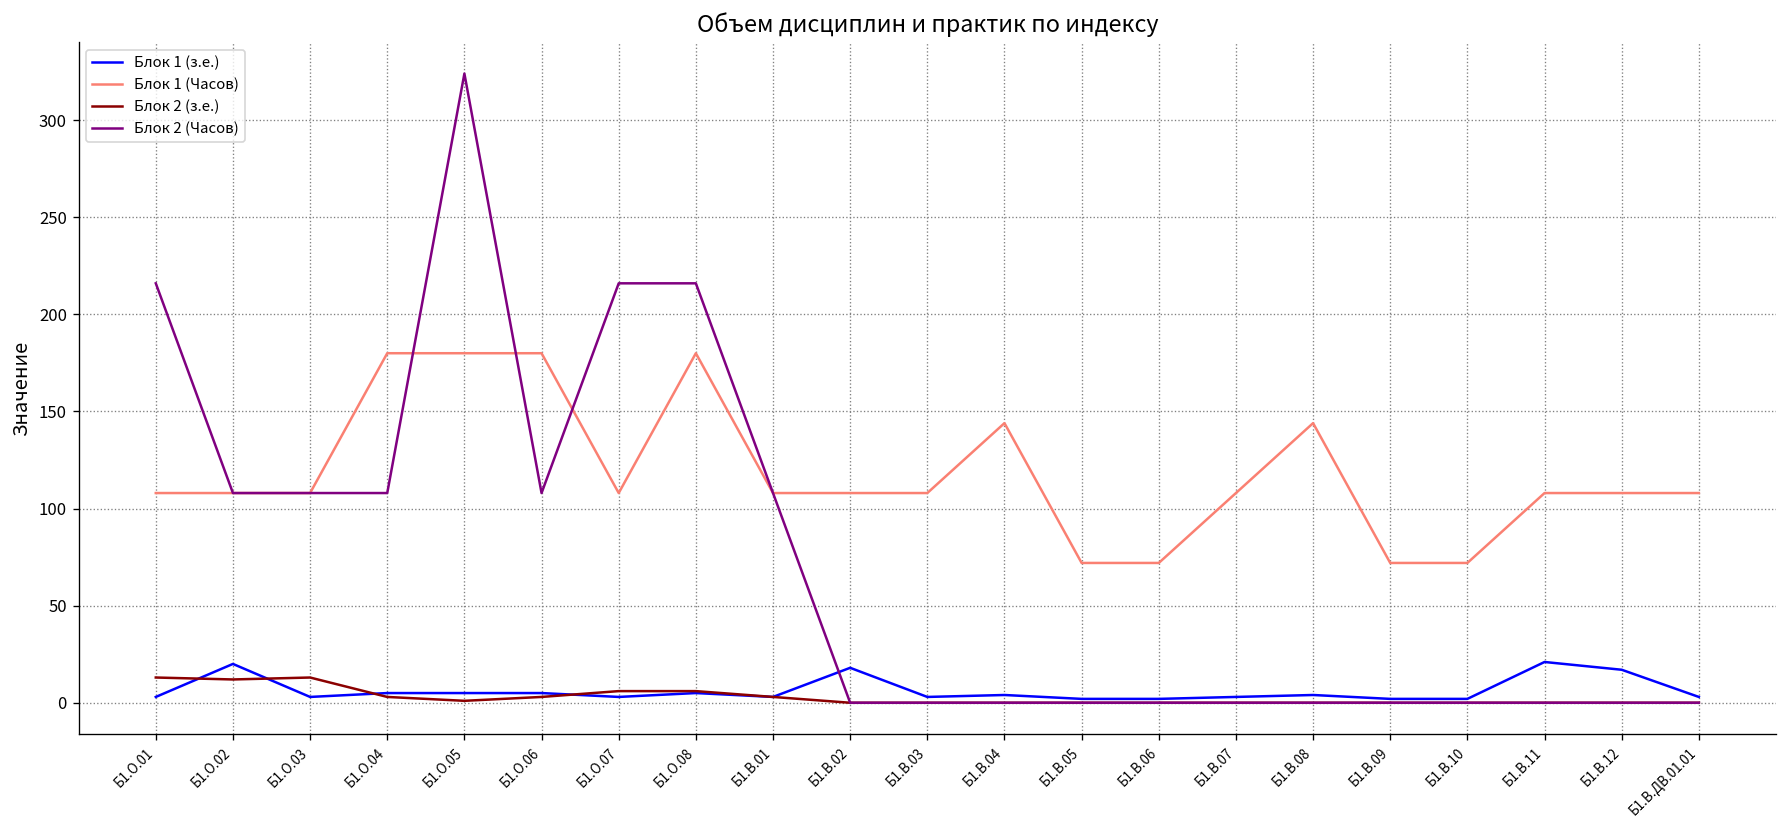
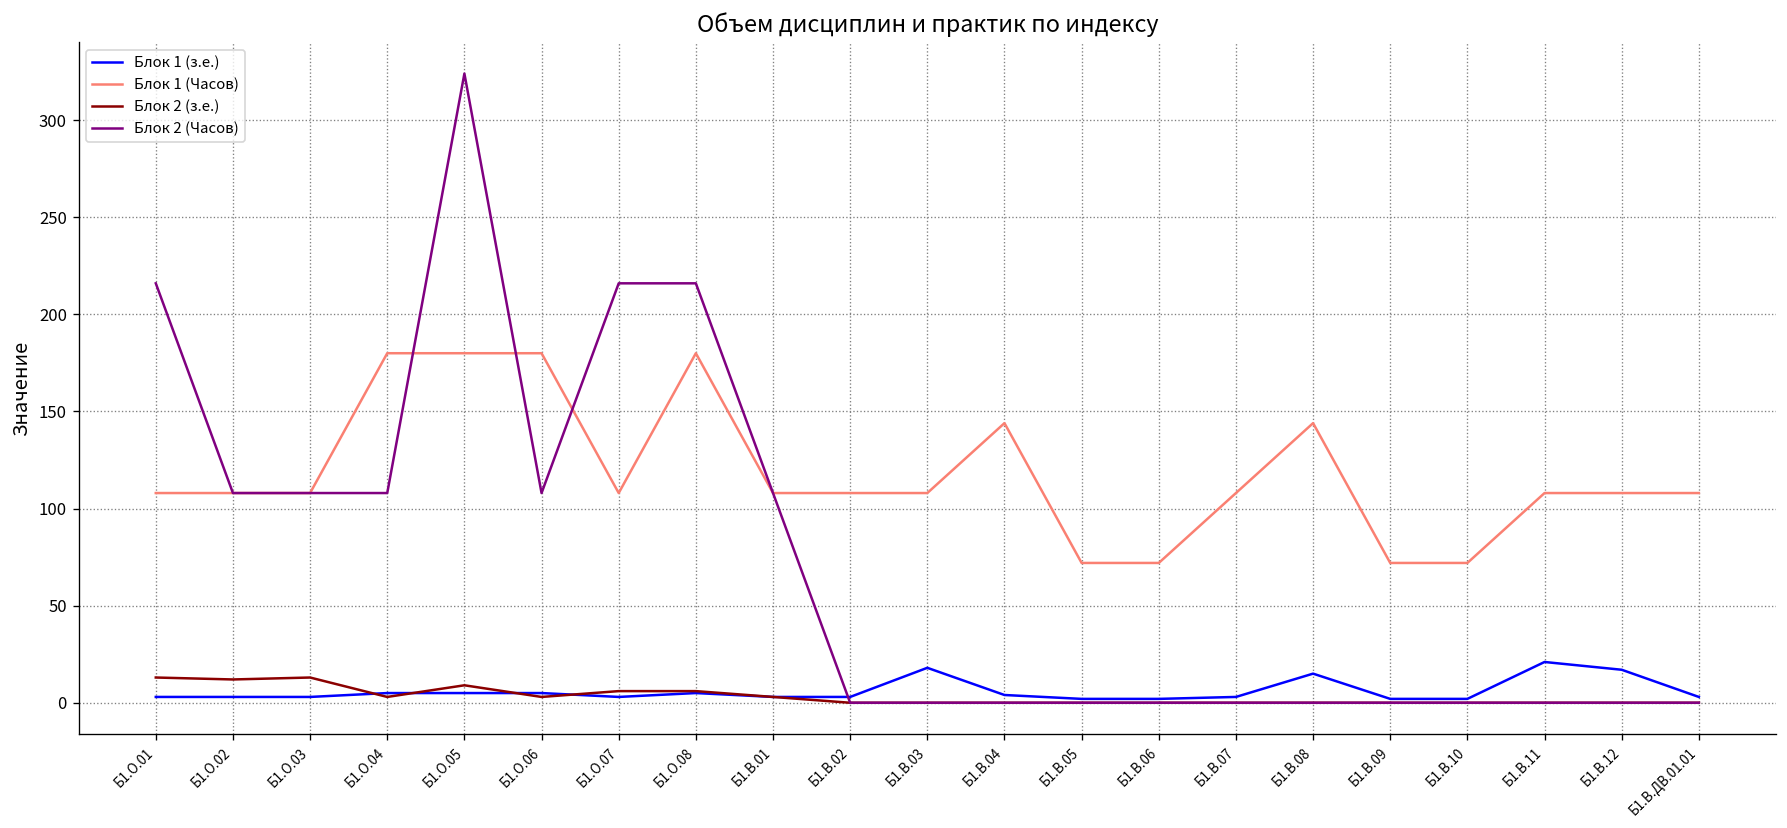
  {
    "Блок 1 (з.е.)": {
      "Б1.О.01": 3,
-     "Б1.О.02": 20,
+     "Б1.О.02": 3,
      "Б1.О.03": 3,
      "Б1.О.04": 5,
      "Б1.О.05": 5,
      "Б1.О.06": 5,
      "Б1.О.07": 3,
-     "Б1.В.02": 18,
-     "Б1.В.03": 3,
+     "Б1.В.02": 3,
+     "Б1.В.03": 18,
      "Б1.В.04": 4,
      "Б1.В.05": 2,
      "Б1.В.06": 2,
      "Б1.В.07": 3,
-     "Б1.В.08": 4,
+     "Б1.В.08": 15,
      "Б1.В.09": 2,
      "Б1.В.10": 2,
      "Б1.В.11": 21,
      "Б1.В.12": 17,
      "Б1.В.ДВ.01.01": 3
    },
    "Блок 1 (Часов)": {
      "Б1.О.01": 108,
      "Б1.О.04": 180,
      "Б1.О.05": 180,
      "Б1.О.06": 180,
      "Б1.О.07": 108,
      "Б1.О.08": 180,
      "Б1.В.02": 108,
      "Б1.В.03": 108,
      "Б1.В.04": 144,
      "Б1.В.05": 72,
      "Б1.В.06": 72,
      "Б1.В.07": 108,
      "Б1.В.08": 144,
      "Б1.В.09": 72,
      "Б1.В.10": 72,
      "Б1.В.11": 108,
      "Б1.В.12": 108,
      "Б1.В.ДВ.01.01": 108
    },
    "Блок 2 (з.е.)": {
      "Б1.О.01": 13,
      "Б1.О.02": 12,
      "Б1.О.03": 13,
      "Б1.О.04": 3,
-     "Б1.О.05": 1,
+     "Б1.О.05": 9,
      "Б1.О.06": 3,
      "Б1.О.07": 6
    },
    "Блок 2 (Часов)": {
      "Б1.О.01": 216,
      "Б1.О.04": 108,
      "Б1.О.05": 324,
      "Б1.О.06": 108,
      "Б1.О.07": 216,
      "Б1.О.08": 216
    }
  }
